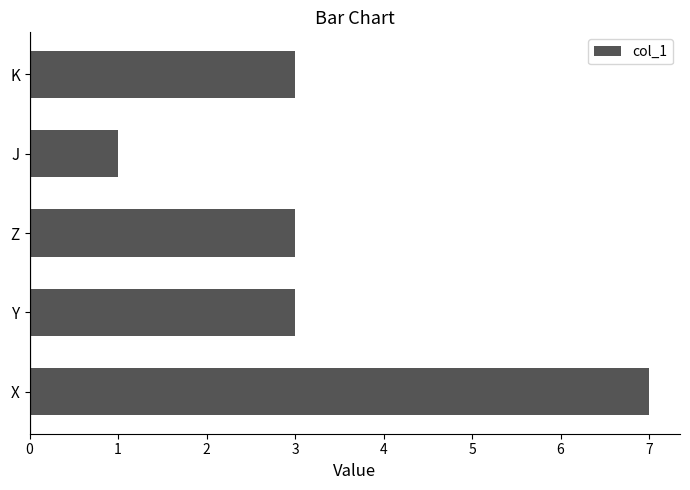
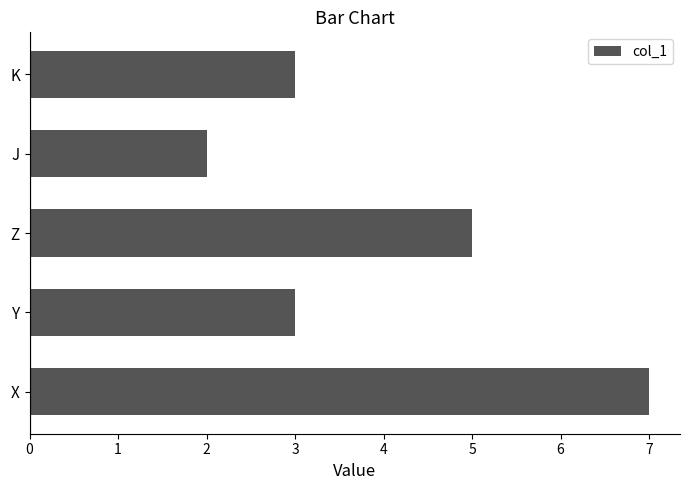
  {
    "K": 3,
-   "J": 1,
-   "Z": 3,
+   "J": 2,
+   "Z": 5,
    "Y": 3,
    "X": 7
  }
